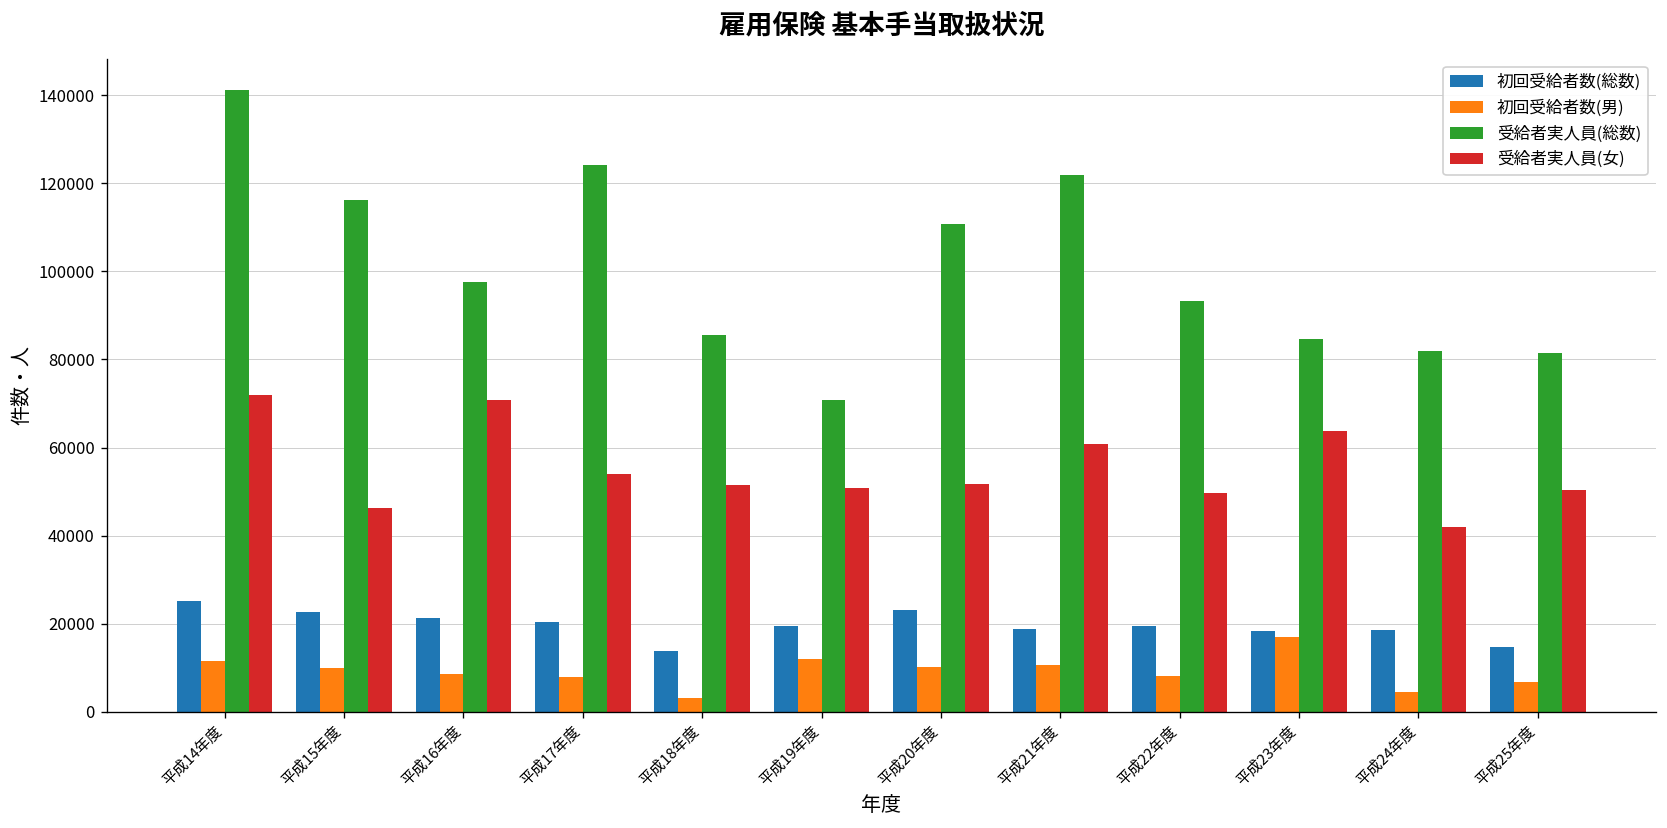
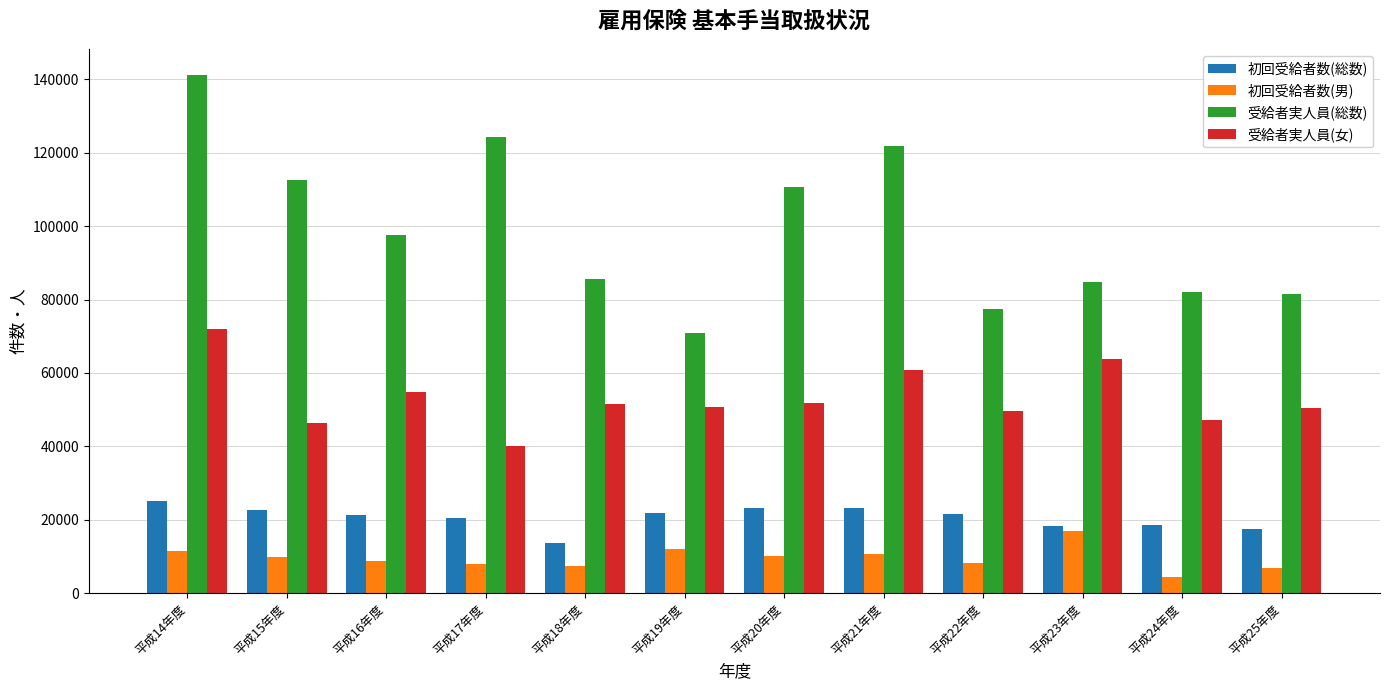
  {
    "初回受給者数(総数)": {
      "平成14年度": 25000,
      "平成15年度": 23000,
      "平成16年度": 21000,
      "平成17年度": 20000,
      "平成18年度": 14000,
-     "平成19年度": 20000,
+     "平成19年度": 22000,
      "平成20年度": 23000,
-     "平成21年度": 19000,
-     "平成22年度": 19000,
+     "平成21年度": 23000,
+     "平成22年度": 22000,
      "平成23年度": 18000,
      "平成24年度": 19000,
-     "平成25年度": 15000
+     "平成25年度": 17000
    },
    "初回受給者数(男)": {
      "平成14年度": 12000,
      "平成15年度": 10000,
      "平成16年度": 9000,
      "平成17年度": 8000,
-     "平成18年度": 3000,
+     "平成18年度": 7000,
      "平成19年度": 12000,
      "平成20年度": 10000,
      "平成21年度": 11000,
      "平成22年度": 8000,
      "平成23年度": 17000,
      "平成24年度": 5000,
      "平成25年度": 7000
    },
    "受給者実人員(総数)": {
      "平成14年度": 141000,
-     "平成15年度": 116000,
+     "平成15年度": 112000,
      "平成16年度": 98000,
      "平成17年度": 124000,
      "平成18年度": 85000,
      "平成19年度": 71000,
      "平成20年度": 111000,
      "平成21年度": 122000,
-     "平成22年度": 93000,
+     "平成22年度": 77000,
      "平成23年度": 85000,
      "平成24年度": 82000,
      "平成25年度": 82000
    },
    "受給者実人員(女)": {
      "平成14年度": 72000,
      "平成15年度": 46000,
-     "平成16年度": 71000,
-     "平成17年度": 54000,
+     "平成16年度": 55000,
+     "平成17年度": 40000,
      "平成18年度": 52000,
      "平成19年度": 51000,
      "平成20年度": 52000,
      "平成21年度": 61000,
      "平成22年度": 50000,
      "平成23年度": 64000,
-     "平成24年度": 42000,
+     "平成24年度": 47000,
      "平成25年度": 50000
    }
  }
